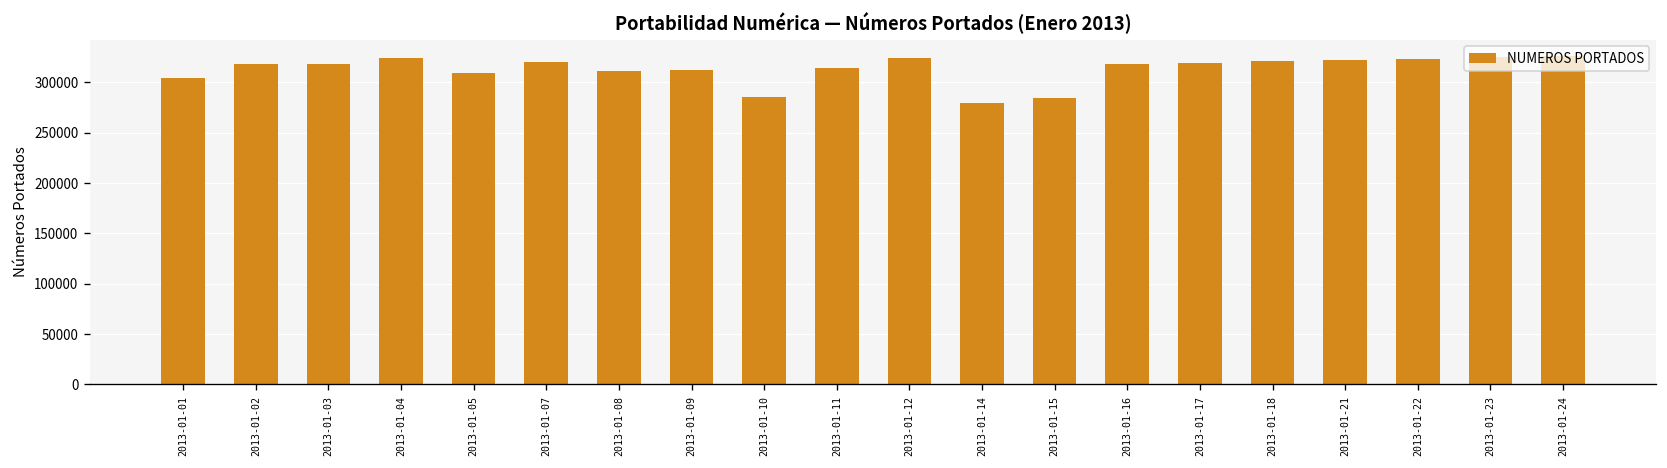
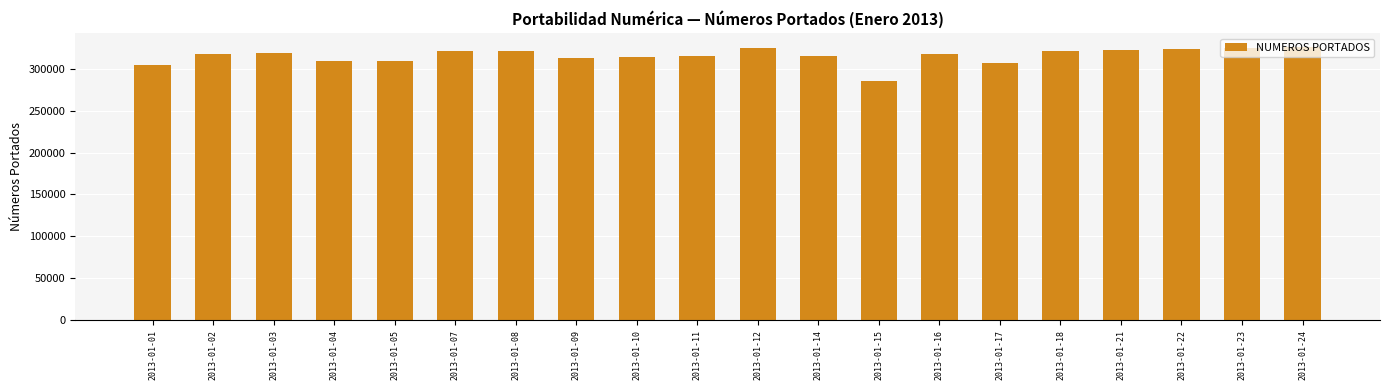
  {
    "2013-01-01": 300000,
    "2013-01-02": 320000,
    "2013-01-03": 320000,
-   "2013-01-04": 320000,
+   "2013-01-04": 310000,
    "2013-01-05": 310000,
    "2013-01-07": 320000,
-   "2013-01-08": 310000,
+   "2013-01-08": 320000,
    "2013-01-09": 310000,
-   "2013-01-10": 290000,
+   "2013-01-10": 310000,
    "2013-01-11": 310000,
    "2013-01-12": 320000,
-   "2013-01-14": 280000,
+   "2013-01-14": 320000,
    "2013-01-15": 290000,
    "2013-01-16": 320000,
-   "2013-01-17": 320000,
+   "2013-01-17": 310000,
    "2013-01-18": 320000,
    "2013-01-21": 320000,
    "2013-01-22": 320000
  }
